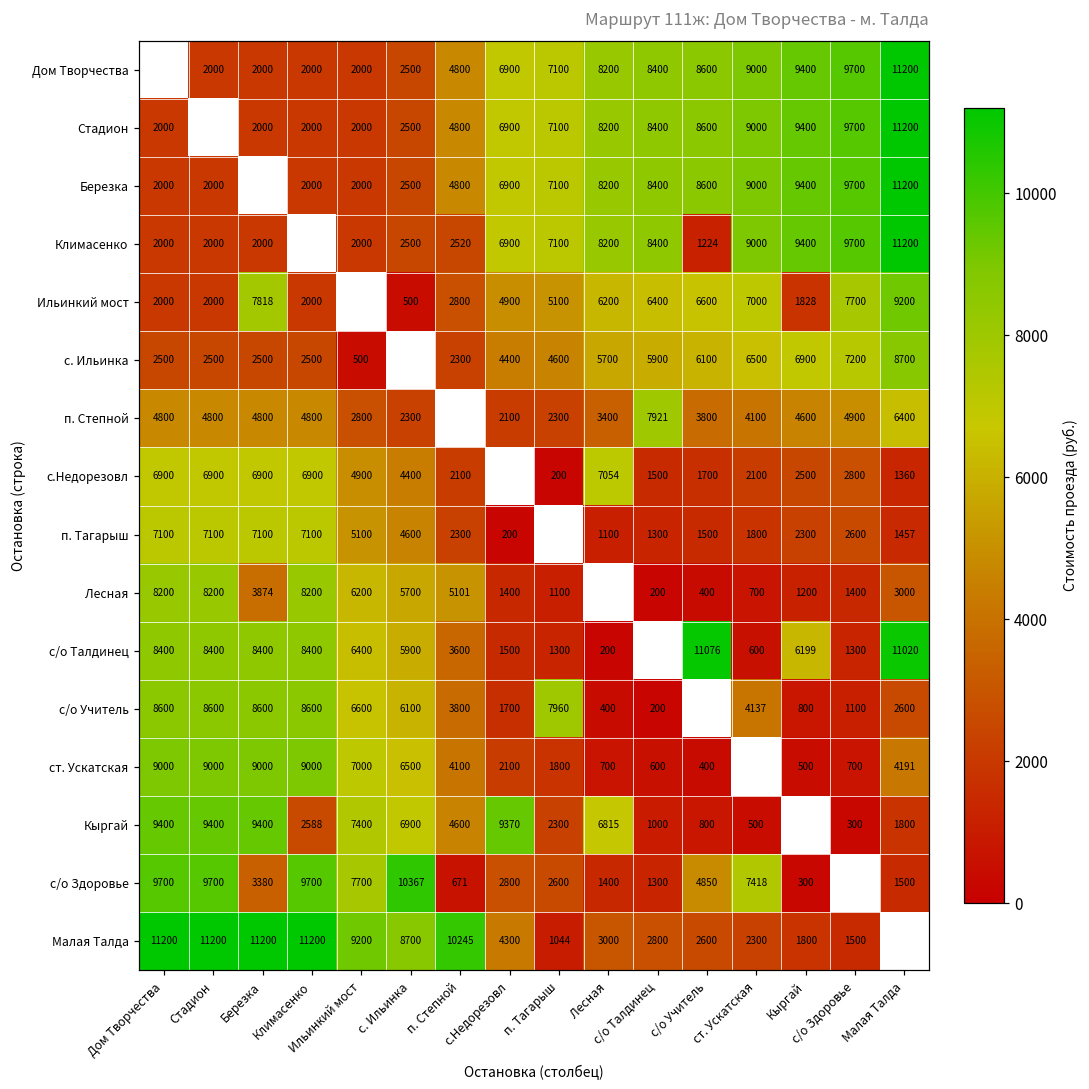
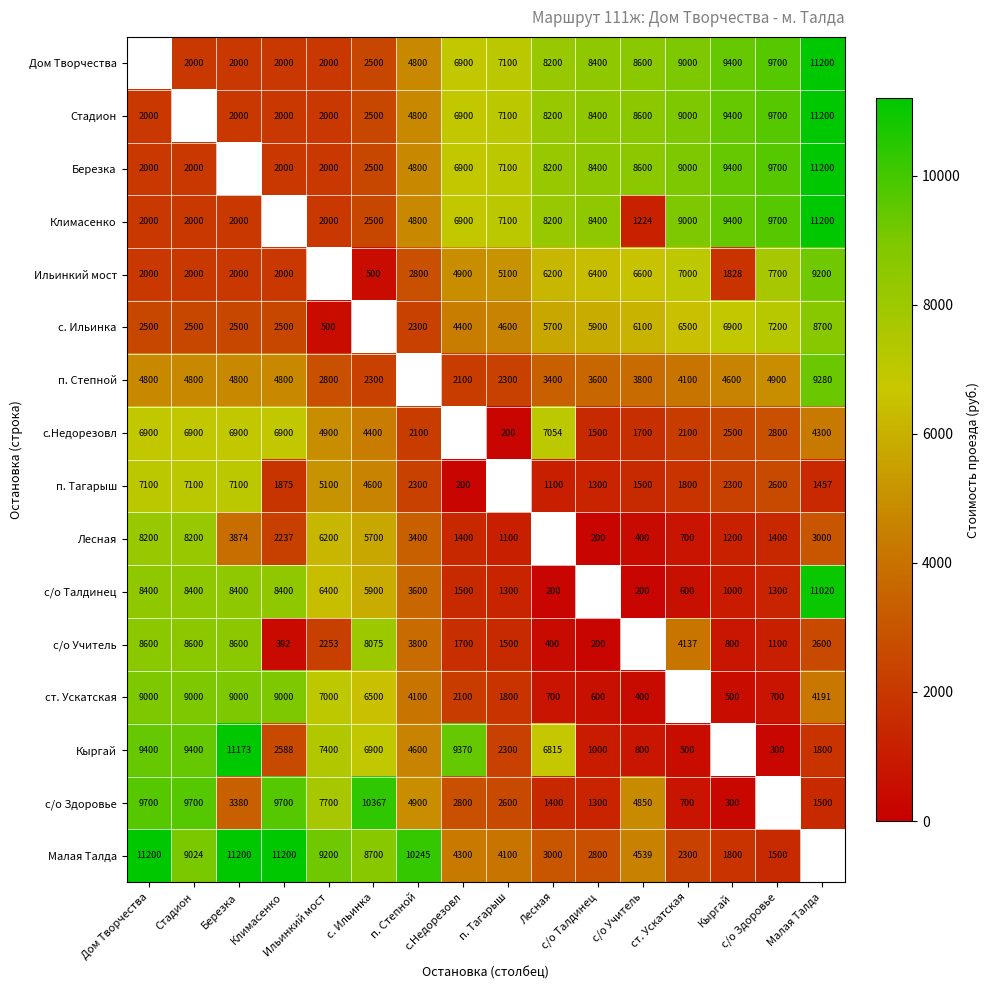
  {
    "Климасенко": {
      "Дом Творчества": 2000,
      "Стадион": 2000,
      "Березка": 2000,
      "Ильинкий мост": 2000,
      "с. Ильинка": 2500,
-     "п. Степной": 2520,
+     "п. Степной": 4800,
      "с.Недорезовл": 6900,
      "п. Тагарыш": 7100,
      "Лесная": 8200,
      "с/о Талдинец": 8400,
      "с/о Учитель": 1224,
      "ст. Ускатская": 9000,
      "Кыргай": 9400,
      "с/о Здоровье": 9700,
      "Малая Талда": 11200
    },
    "Ильинкий мост": {
      "Дом Творчества": 2000,
      "Стадион": 2000,
-     "Березка": 7818,
+     "Березка": 2000,
      "Климасенко": 2000,
      "с. Ильинка": 500,
      "п. Степной": 2800,
      "с.Недорезовл": 4900,
      "п. Тагарыш": 5100,
      "Лесная": 6200,
      "с/о Талдинец": 6400,
      "с/о Учитель": 6600,
      "ст. Ускатская": 7000,
      "Кыргай": 1828,
      "с/о Здоровье": 7700,
      "Малая Талда": 9200
    },
    "п. Степной": {
      "Дом Творчества": 4800,
      "Стадион": 4800,
      "Березка": 4800,
      "Климасенко": 4800,
      "Ильинкий мост": 2800,
      "с. Ильинка": 2300,
      "с.Недорезовл": 2100,
      "п. Тагарыш": 2300,
      "Лесная": 3400,
-     "с/о Талдинец": 7921,
+     "с/о Талдинец": 3600,
      "с/о Учитель": 3800,
      "ст. Ускатская": 4100,
      "Кыргай": 4600,
      "с/о Здоровье": 4900,
-     "Малая Талда": 6400
+     "Малая Талда": 9280
    },
    "с.Недорезовл": {
      "Дом Творчества": 6900,
      "Стадион": 6900,
      "Березка": 6900,
      "Климасенко": 6900,
      "Ильинкий мост": 4900,
      "с. Ильинка": 4400,
      "п. Степной": 2100,
      "п. Тагарыш": 200,
      "Лесная": 7054,
      "с/о Талдинец": 1500,
      "с/о Учитель": 1700,
      "ст. Ускатская": 2100,
      "Кыргай": 2500,
      "с/о Здоровье": 2800,
-     "Малая Талда": 1360
+     "Малая Талда": 4300
    },
    "п. Тагарыш": {
      "Дом Творчества": 7100,
      "Стадион": 7100,
      "Березка": 7100,
-     "Климасенко": 7100,
+     "Климасенко": 1875,
      "Ильинкий мост": 5100,
      "с. Ильинка": 4600,
      "п. Степной": 2300,
      "с.Недорезовл": 200,
      "Лесная": 1100,
      "с/о Талдинец": 1300,
      "с/о Учитель": 1500,
      "ст. Ускатская": 1800,
      "Кыргай": 2300,
      "с/о Здоровье": 2600,
      "Малая Талда": 1457
    },
    "Лесная": {
      "Дом Творчества": 8200,
      "Стадион": 8200,
      "Березка": 3874,
-     "Климасенко": 8200,
+     "Климасенко": 2237,
      "Ильинкий мост": 6200,
      "с. Ильинка": 5700,
-     "п. Степной": 5101,
+     "п. Степной": 3400,
      "с.Недорезовл": 1400,
      "п. Тагарыш": 1100,
      "с/о Талдинец": 200,
      "с/о Учитель": 400,
      "ст. Ускатская": 700,
      "Кыргай": 1200,
      "с/о Здоровье": 1400,
      "Малая Талда": 3000
    },
    "с/о Талдинец": {
      "Дом Творчества": 8400,
      "Стадион": 8400,
      "Березка": 8400,
      "Климасенко": 8400,
      "Ильинкий мост": 6400,
      "с. Ильинка": 5900,
      "п. Степной": 3600,
      "с.Недорезовл": 1500,
      "п. Тагарыш": 1300,
      "Лесная": 200,
-     "с/о Учитель": 11076,
+     "с/о Учитель": 200,
      "ст. Ускатская": 600,
-     "Кыргай": 6199,
+     "Кыргай": 1000,
      "с/о Здоровье": 1300,
      "Малая Талда": 11020
    },
    "с/о Учитель": {
      "Дом Творчества": 8600,
      "Стадион": 8600,
      "Березка": 8600,
-     "Климасенко": 8600,
-     "Ильинкий мост": 6600,
-     "с. Ильинка": 6100,
+     "Климасенко": 392,
+     "Ильинкий мост": 2253,
+     "с. Ильинка": 8075,
      "п. Степной": 3800,
      "с.Недорезовл": 1700,
-     "п. Тагарыш": 7960,
+     "п. Тагарыш": 1500,
      "Лесная": 400,
      "с/о Талдинец": 200,
      "ст. Ускатская": 4137,
      "Кыргай": 800,
      "с/о Здоровье": 1100,
      "Малая Талда": 2600
    },
    "Кыргай": {
      "Дом Творчества": 9400,
      "Стадион": 9400,
-     "Березка": 9400,
+     "Березка": 11173,
      "Климасенко": 2588,
      "Ильинкий мост": 7400,
      "с. Ильинка": 6900,
      "п. Степной": 4600,
      "с.Недорезовл": 9370,
      "п. Тагарыш": 2300,
      "Лесная": 6815,
      "с/о Талдинец": 1000,
      "с/о Учитель": 800,
      "ст. Ускатская": 500,
      "с/о Здоровье": 300,
      "Малая Талда": 1800
    },
    "с/о Здоровье": {
      "Дом Творчества": 9700,
      "Стадион": 9700,
      "Березка": 3380,
      "Климасенко": 9700,
      "Ильинкий мост": 7700,
      "с. Ильинка": 10367,
-     "п. Степной": 671,
+     "п. Степной": 4900,
      "с.Недорезовл": 2800,
      "п. Тагарыш": 2600,
      "Лесная": 1400,
      "с/о Талдинец": 1300,
      "с/о Учитель": 4850,
-     "ст. Ускатская": 7418,
+     "ст. Ускатская": 700,
      "Кыргай": 300,
      "Малая Талда": 1500
    },
    "Малая Талда": {
      "Дом Творчества": 11200,
-     "Стадион": 11200,
+     "Стадион": 9024,
      "Березка": 11200,
      "Климасенко": 11200,
      "Ильинкий мост": 9200,
      "с. Ильинка": 8700,
      "п. Степной": 10245,
      "с.Недорезовл": 4300,
-     "п. Тагарыш": 1044,
+     "п. Тагарыш": 4100,
      "Лесная": 3000,
      "с/о Талдинец": 2800,
-     "с/о Учитель": 2600,
+     "с/о Учитель": 4539,
      "ст. Ускатская": 2300,
      "Кыргай": 1800,
      "с/о Здоровье": 1500
    }
  }
